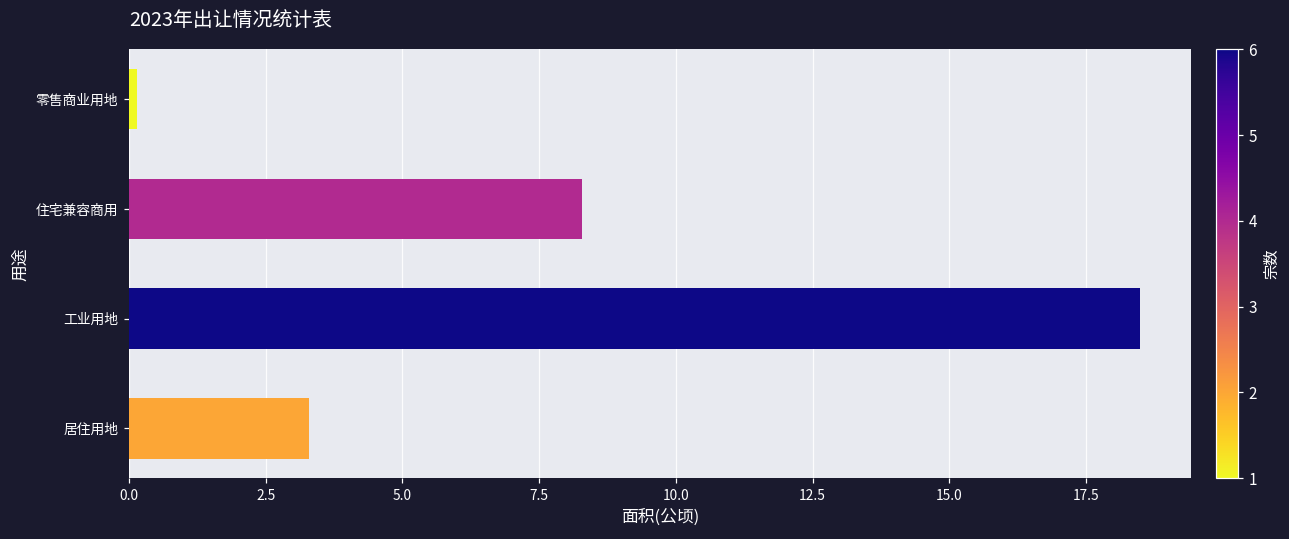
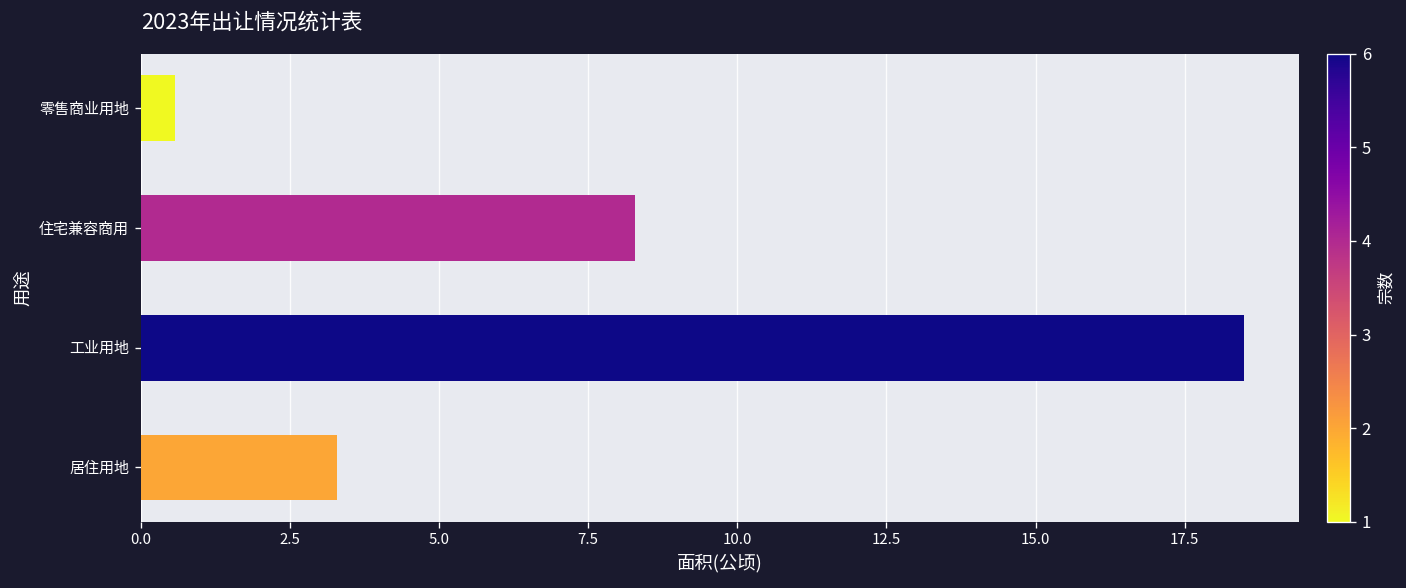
  {
-   "零售商业用地": 0.1,
+   "零售商业用地": 0.6,
    "住宅兼容商用": 8.3,
    "工业用地": 18.5,
    "居住用地": 3.3
  }
